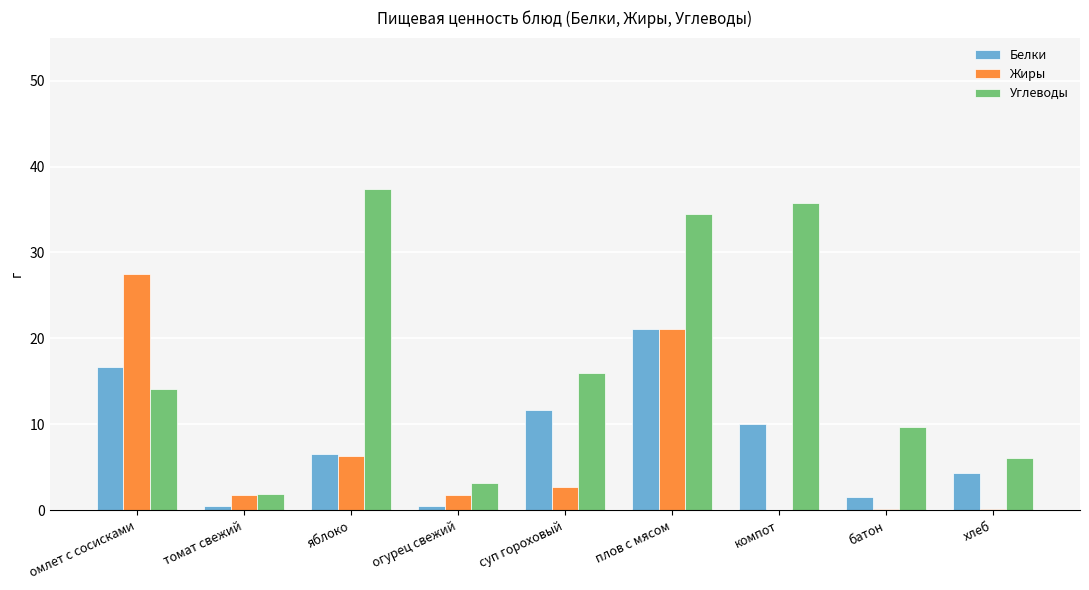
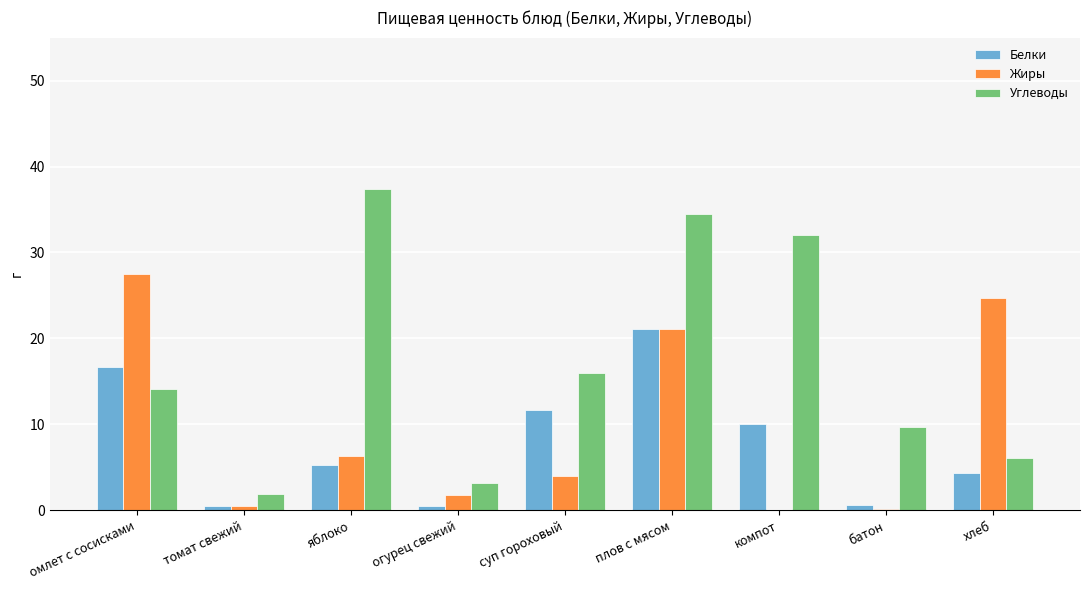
  {
    "Белки": {
      "омлет с сосисками": 17,
      "томат свежий": 1,
-     "яблоко": 7,
+     "яблоко": 5,
      "огурец свежий": 1,
      "суп гороховый": 12,
      "плов с мясом": 21,
      "компот": 10,
-     "батон": 2,
+     "батон": 1,
      "хлеб": 4
    },
    "Жиры": {
      "омлет с сосисками": 28,
-     "томат свежий": 2,
+     "томат свежий": 1,
      "яблоко": 6,
      "огурец свежий": 2,
-     "суп гороховый": 3,
+     "суп гороховый": 4,
      "плов с мясом": 21,
-     "хлеб": 0
+     "хлеб": 25
    },
    "Углеводы": {
      "омлет с сосисками": 14,
      "томат свежий": 2,
      "яблоко": 37,
      "огурец свежий": 3,
      "суп гороховый": 16,
      "плов с мясом": 34,
-     "компот": 36,
+     "компот": 32,
      "батон": 10,
      "хлеб": 6
    }
  }
